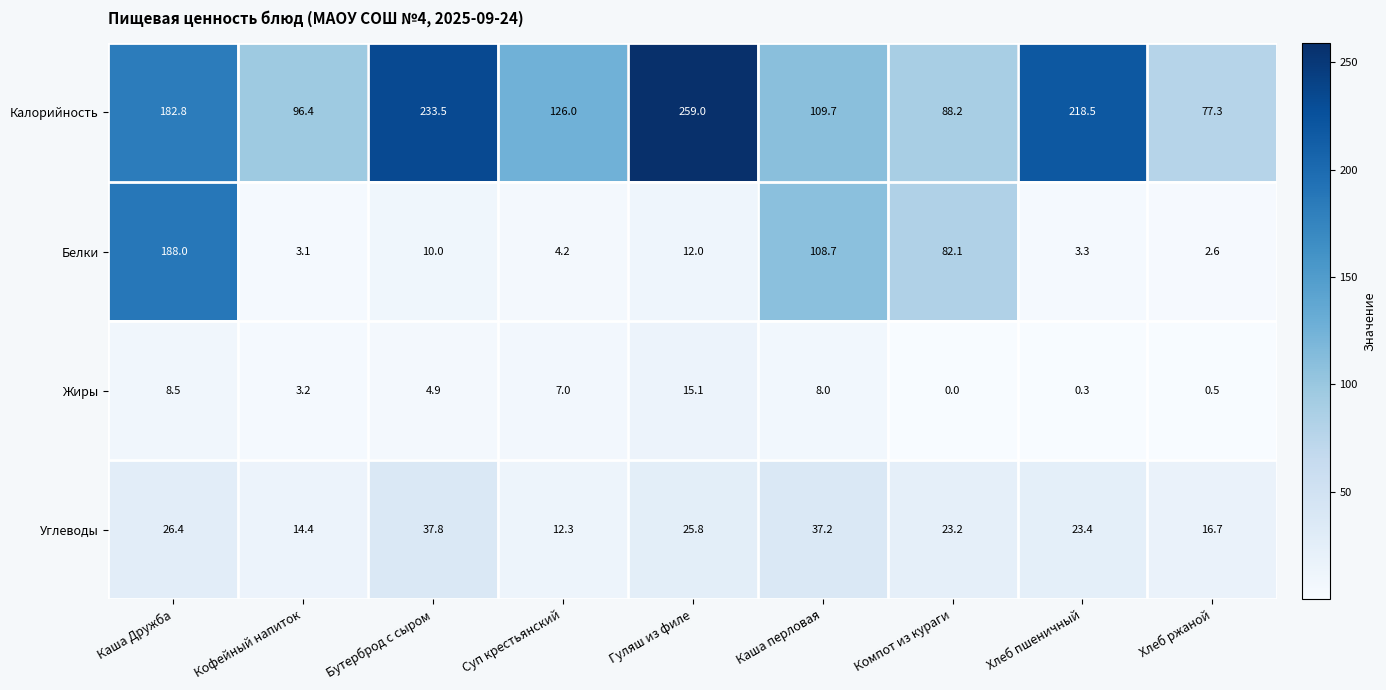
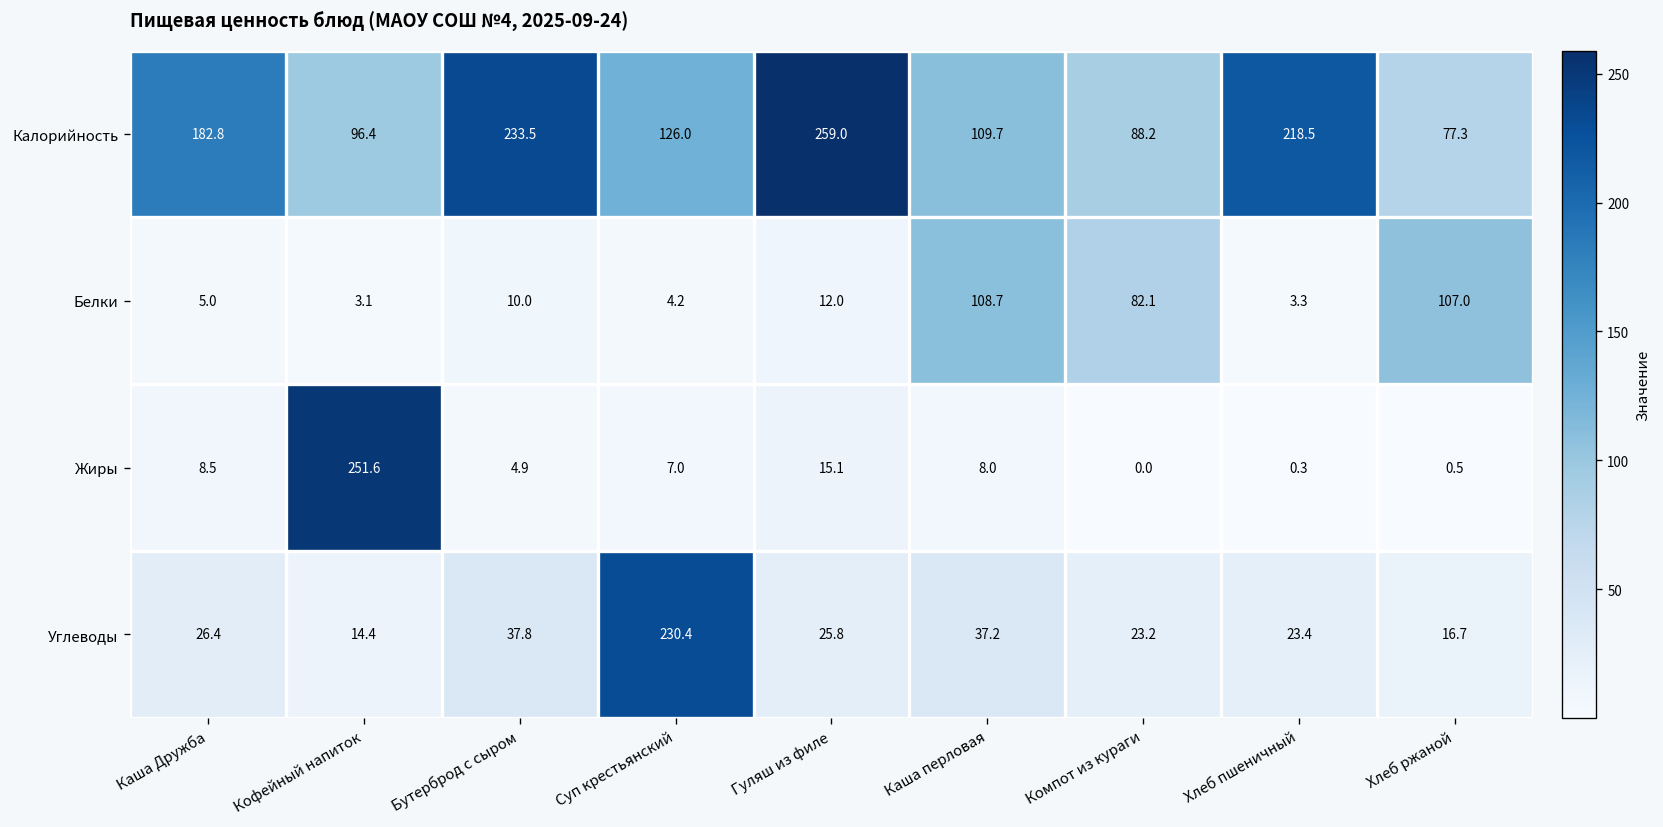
  {
    "Калорийность": {
      "Каша Дружба": 182.8,
      "Кофейный напиток": 96.4,
      "Бутерброд с сыром": 233.5,
      "Суп крестьянский": 126.0,
      "Гуляш из филе": 259.0,
      "Каша перловая": 109.7,
      "Компот из кураги": 88.2,
      "Хлеб пшеничный": 218.5,
      "Хлеб ржаной": 77.3
    },
    "Белки": {
-     "Каша Дружба": 188.0,
+     "Каша Дружба": 5.0,
      "Кофейный напиток": 3.1,
      "Бутерброд с сыром": 10.0,
      "Суп крестьянский": 4.2,
      "Гуляш из филе": 12.0,
      "Каша перловая": 108.7,
      "Компот из кураги": 82.1,
      "Хлеб пшеничный": 3.3,
-     "Хлеб ржаной": 2.6
+     "Хлеб ржаной": 107.0
    },
    "Жиры": {
      "Каша Дружба": 8.5,
-     "Кофейный напиток": 3.2,
+     "Кофейный напиток": 251.6,
      "Бутерброд с сыром": 4.9,
      "Суп крестьянский": 7.0,
      "Гуляш из филе": 15.1,
      "Каша перловая": 8.0,
      "Компот из кураги": 0.0,
      "Хлеб пшеничный": 0.3,
      "Хлеб ржаной": 0.5
    },
    "Углеводы": {
      "Каша Дружба": 26.4,
      "Кофейный напиток": 14.4,
      "Бутерброд с сыром": 37.8,
-     "Суп крестьянский": 12.3,
+     "Суп крестьянский": 230.4,
      "Гуляш из филе": 25.8,
      "Каша перловая": 37.2,
      "Компот из кураги": 23.2,
      "Хлеб пшеничный": 23.4,
      "Хлеб ржаной": 16.7
    }
  }
